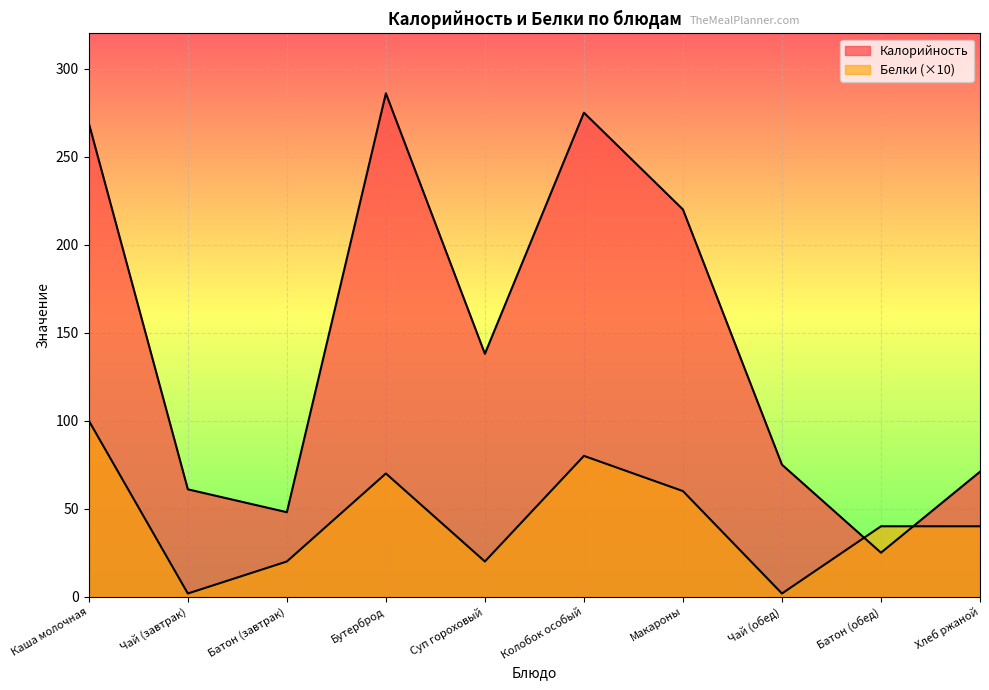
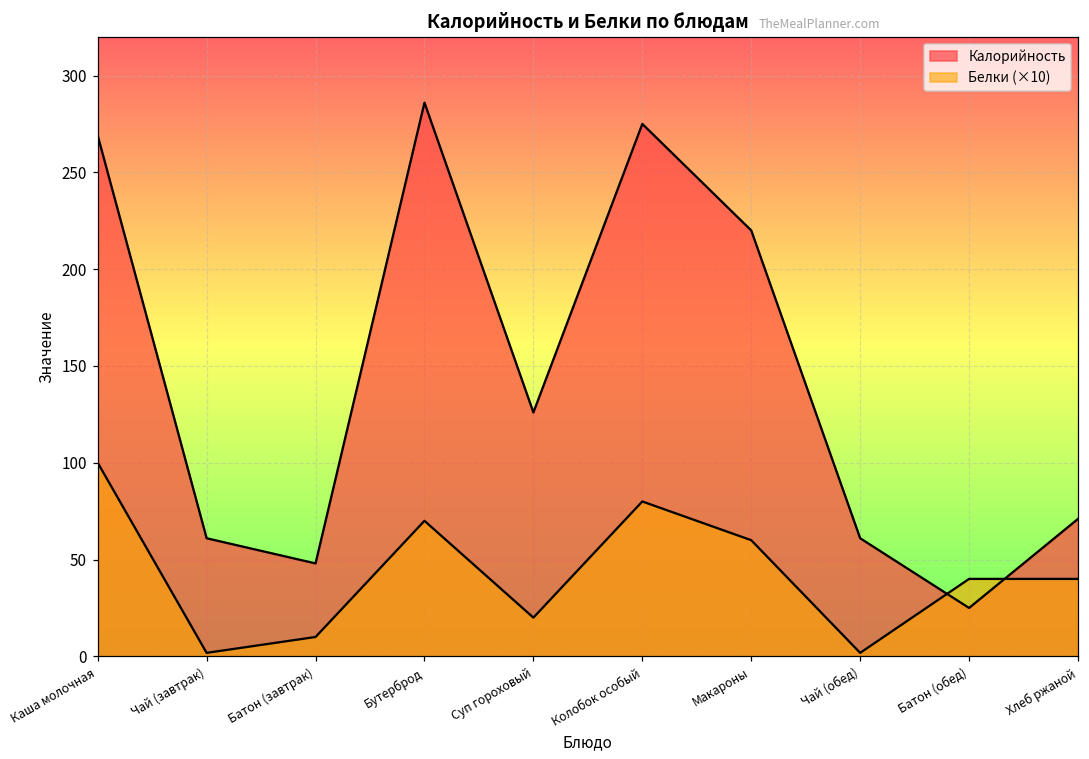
  {
    "Калорийность": {
      "Каша молочная": 269,
      "Чай (завтрак)": 61,
      "Батон (завтрак)": 48,
      "Бутерброд": 286,
-     "Суп гороховый": 138,
+     "Суп гороховый": 126,
      "Колобок особый": 275,
      "Макароны": 220,
-     "Чай (обед)": 75,
+     "Чай (обед)": 61,
      "Батон (обед)": 25,
      "Хлеб ржаной": 71
    },
    "Белки (×10)": {
      "Каша молочная": 100,
      "Чай (завтрак)": 2,
-     "Батон (завтрак)": 20,
+     "Батон (завтрак)": 10,
      "Бутерброд": 70,
      "Суп гороховый": 20,
      "Колобок особый": 80,
      "Макароны": 60,
      "Чай (обед)": 2,
      "Батон (обед)": 40,
      "Хлеб ржаной": 40
    }
  }
